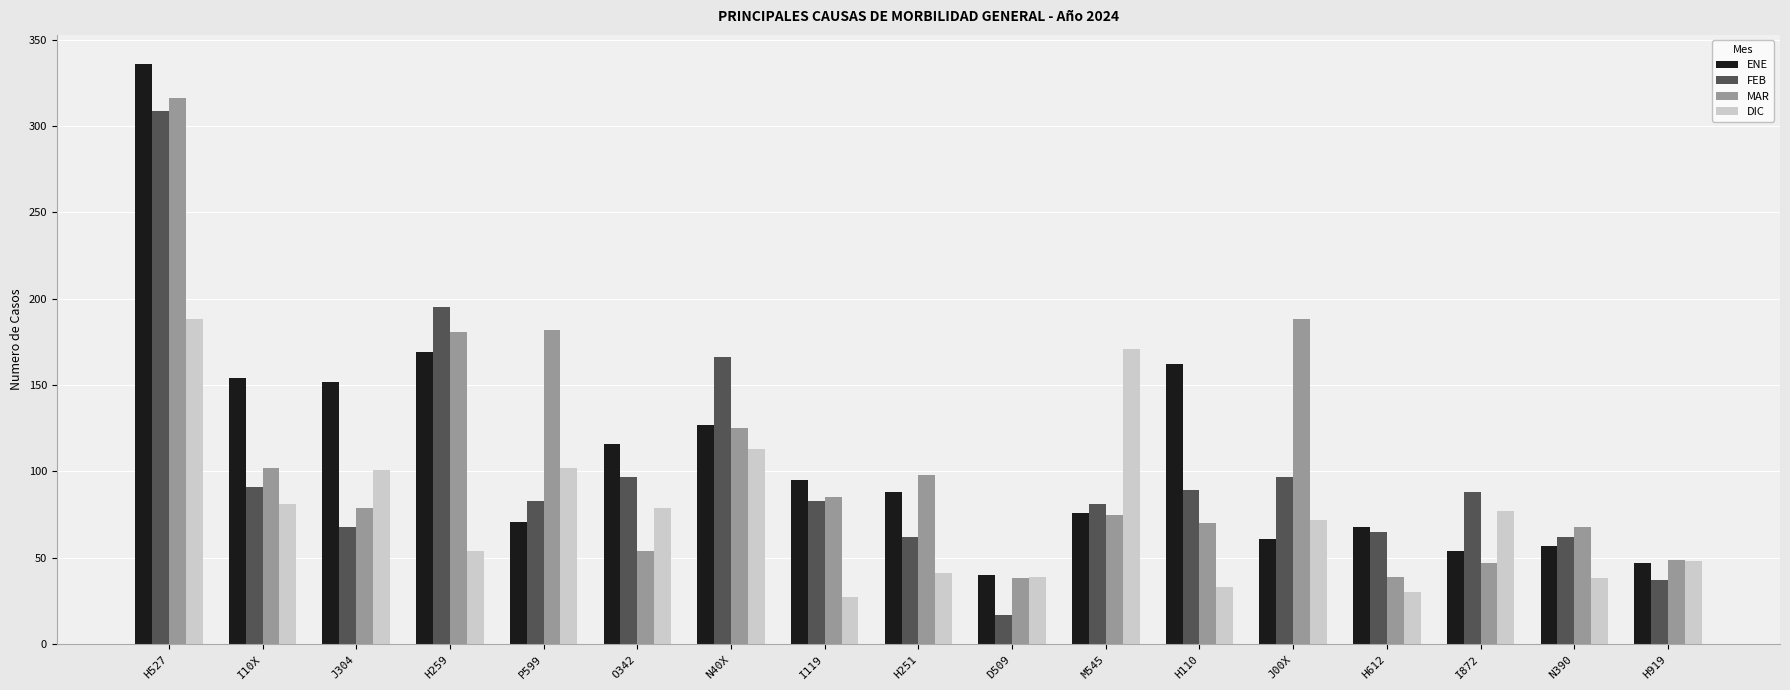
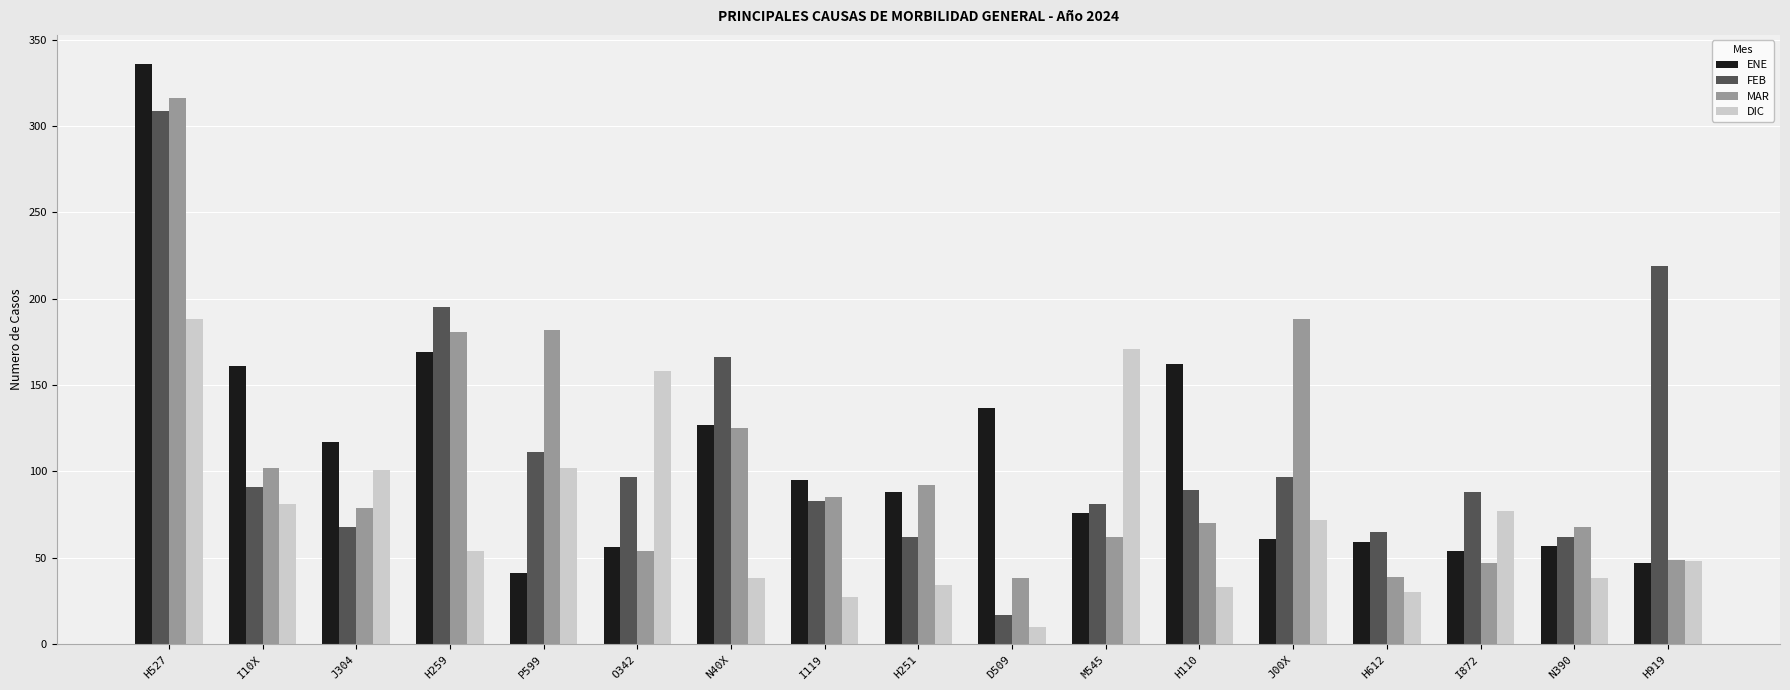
  {
    "ENE": {
      "H527": 336,
-     "I10X": 154,
-     "J304": 152,
+     "I10X": 161,
+     "J304": 117,
      "H259": 169,
-     "P599": 71,
-     "O342": 116,
+     "P599": 41,
+     "O342": 56,
      "N40X": 127,
      "I119": 95,
      "H251": 88,
-     "D509": 40,
+     "D509": 137,
      "M545": 76,
      "H110": 162,
      "J00X": 61,
-     "H612": 68,
+     "H612": 59,
      "I872": 54,
      "N390": 57,
      "H919": 47
    },
    "FEB": {
      "H527": 309,
      "I10X": 91,
      "J304": 68,
      "H259": 195,
-     "P599": 83,
+     "P599": 111,
      "O342": 97,
      "N40X": 166,
      "I119": 83,
      "H251": 62,
      "D509": 17,
      "M545": 81,
      "H110": 89,
      "J00X": 97,
      "H612": 65,
      "I872": 88,
      "N390": 62,
-     "H919": 37
+     "H919": 219
    },
    "MAR": {
      "H527": 316,
      "I10X": 102,
      "J304": 79,
      "H259": 181,
      "P599": 182,
      "O342": 54,
      "N40X": 125,
      "I119": 85,
-     "H251": 98,
+     "H251": 92,
      "D509": 38,
-     "M545": 75,
+     "M545": 62,
      "H110": 70,
      "J00X": 188,
      "H612": 39,
      "I872": 47,
      "N390": 68,
      "H919": 49
    },
    "DIC": {
      "H527": 188,
      "I10X": 81,
      "J304": 101,
      "H259": 54,
      "P599": 102,
-     "O342": 79,
-     "N40X": 113,
+     "O342": 158,
+     "N40X": 38,
      "I119": 27,
-     "H251": 41,
-     "D509": 39,
+     "H251": 34,
+     "D509": 10,
      "M545": 171,
      "H110": 33,
      "J00X": 72,
      "H612": 30,
      "I872": 77,
      "N390": 38,
      "H919": 48
    }
  }
